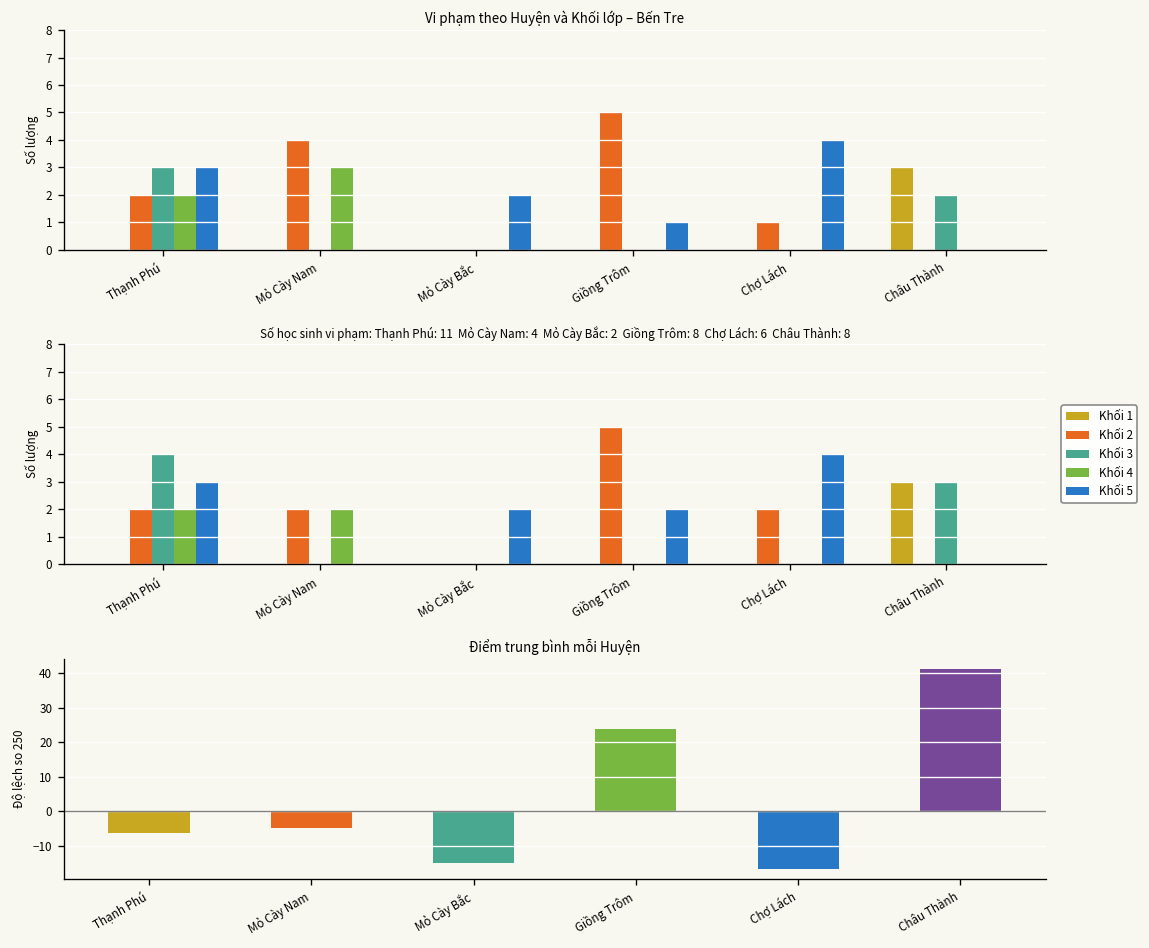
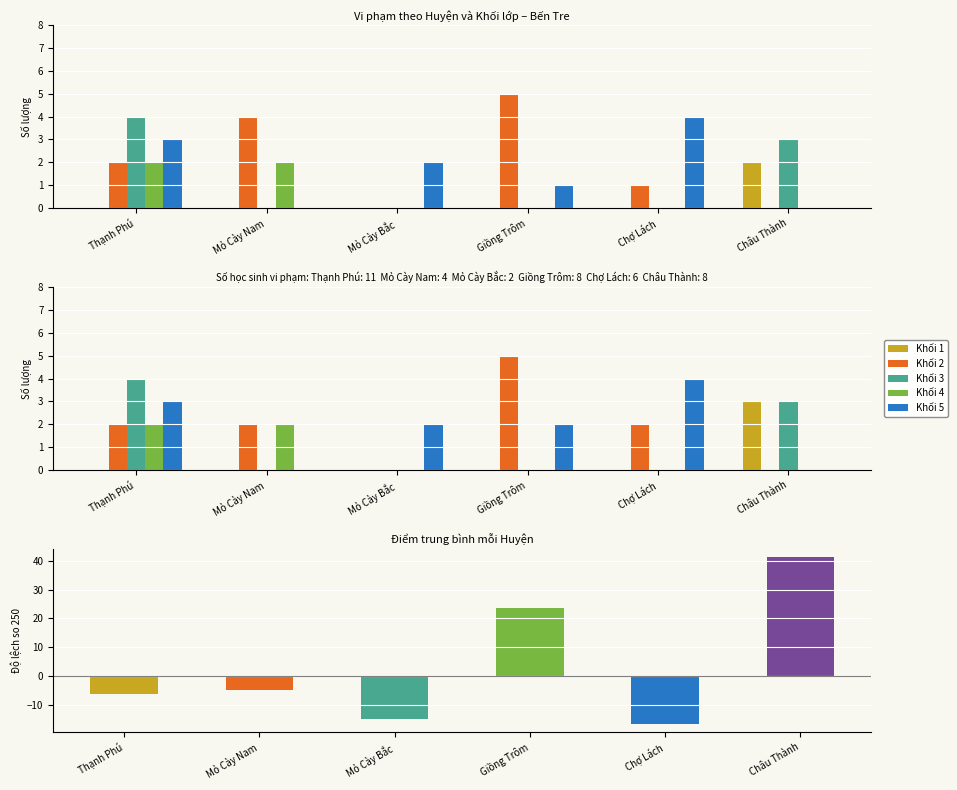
  {
    "Vi phạm theo Huyện và Khối lớp – Bến Tre": {
      "Khối 1": {
        "Thạnh Phú": 0,
        "Mỏ Cày Nam": 0,
        "Mỏ Cày Bắc": 0,
        "Giồng Trôm": 0,
        "Chợ Lách": 0,
-       "Châu Thành": 3
+       "Châu Thành": 2
      },
      "Khối 2": {
        "Thạnh Phú": 2,
        "Mỏ Cày Nam": 4,
        "Mỏ Cày Bắc": 0,
        "Giồng Trôm": 5,
        "Chợ Lách": 1,
        "Châu Thành": 0
      },
      "Khối 3": {
-       "Thạnh Phú": 3,
+       "Thạnh Phú": 4,
        "Mỏ Cày Nam": 0,
        "Mỏ Cày Bắc": 0,
        "Giồng Trôm": 0,
        "Chợ Lách": 0,
-       "Châu Thành": 2
+       "Châu Thành": 3
      },
      "Khối 4": {
        "Thạnh Phú": 2,
-       "Mỏ Cày Nam": 3,
+       "Mỏ Cày Nam": 2,
        "Mỏ Cày Bắc": 0,
        "Giồng Trôm": 0,
        "Chợ Lách": 0,
        "Châu Thành": 0
      },
      "Khối 5": {
        "Thạnh Phú": 3,
        "Mỏ Cày Nam": 0,
        "Mỏ Cày Bắc": 2,
        "Giồng Trôm": 1,
        "Chợ Lách": 4,
        "Châu Thành": 0
      }
    },
    "Số học sinh vi phạm: Thạnh Phú: 11 Mỏ Cày Nam: 4 Mỏ Cày Bắc: 2 Giồng Trôm: 8 Chợ Lách: 6 Châu Thành: 8": {
      "Khối 1": {
        "Thạnh Phú": 0.0,
        "Mỏ Cày Nam": 0.0,
        "Mỏ Cày Bắc": 0.0,
        "Giồng Trôm": 0.0,
        "Chợ Lách": 0.0,
        "Châu Thành": 3.0
      },
      "Khối 2": {
        "Thạnh Phú": 2.0,
        "Mỏ Cày Nam": 2.0,
        "Mỏ Cày Bắc": 0.0,
        "Giồng Trôm": 5.0,
        "Chợ Lách": 2.0,
        "Châu Thành": 0.0
      },
      "Khối 3": {
        "Thạnh Phú": 4.0,
        "Mỏ Cày Nam": 0.0,
        "Mỏ Cày Bắc": 0.0,
        "Giồng Trôm": 0.0,
        "Chợ Lách": 0.0,
        "Châu Thành": 3.0
      },
      "Khối 4": {
        "Thạnh Phú": 2.0,
        "Mỏ Cày Nam": 2.0,
        "Mỏ Cày Bắc": 0.0,
        "Giồng Trôm": 0.0,
        "Chợ Lách": 0.0,
        "Châu Thành": 0.0
      },
      "Khối 5": {
        "Thạnh Phú": 3.0,
        "Mỏ Cày Nam": 0.0,
        "Mỏ Cày Bắc": 2.0,
        "Giồng Trôm": 2.0,
        "Chợ Lách": 4.0,
        "Châu Thành": 0.0
      }
    },
    "Điểm trung bình mỗi Huyện": {
      "Thạnh Phú": -6,
      "Mỏ Cày Nam": -5,
      "Mỏ Cày Bắc": -15,
      "Giồng Trôm": 24,
      "Chợ Lách": -17,
      "Châu Thành": 41
    }
  }
